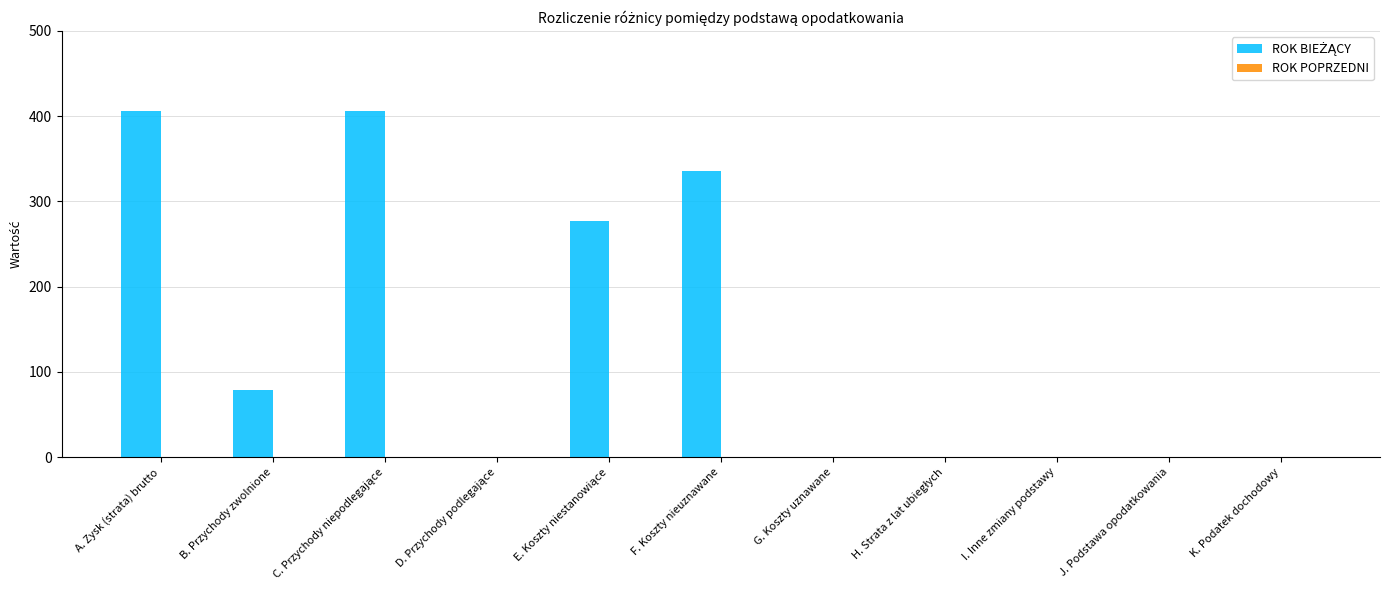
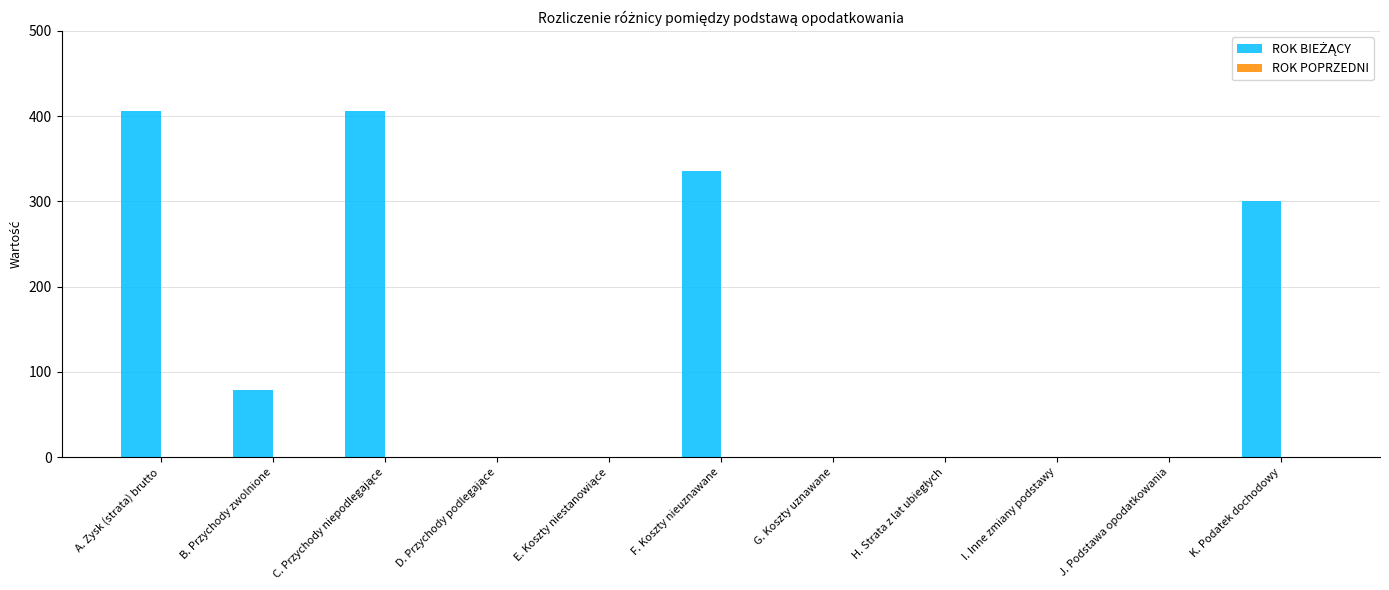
  {
    "ROK BIEŻĄCY": {
      "A. Zysk (strata) brutto": 410,
      "B. Przychody zwolnione": 80,
      "C. Przychody niepodlegające": 410,
      "D. Przychody podlegające": 0,
-     "E. Koszty niestanowiące": 280,
+     "E. Koszty niestanowiące": 0,
      "F. Koszty nieuznawane": 340,
      "G. Koszty uznawane": 0,
      "H. Strata z lat ubiegłych": 0,
      "I. Inne zmiany podstawy": 0,
      "J. Podstawa opodatkowania": 0,
-     "K. Podatek dochodowy": 0
+     "K. Podatek dochodowy": 300
    },
    "ROK POPRZEDNI": {
      "A. Zysk (strata) brutto": 0,
      "B. Przychody zwolnione": 0,
      "C. Przychody niepodlegające": 0,
      "D. Przychody podlegające": 0,
      "E. Koszty niestanowiące": 0,
      "F. Koszty nieuznawane": 0,
      "G. Koszty uznawane": 0,
      "H. Strata z lat ubiegłych": 0,
      "I. Inne zmiany podstawy": 0,
      "J. Podstawa opodatkowania": 0,
      "K. Podatek dochodowy": 0
    }
  }
